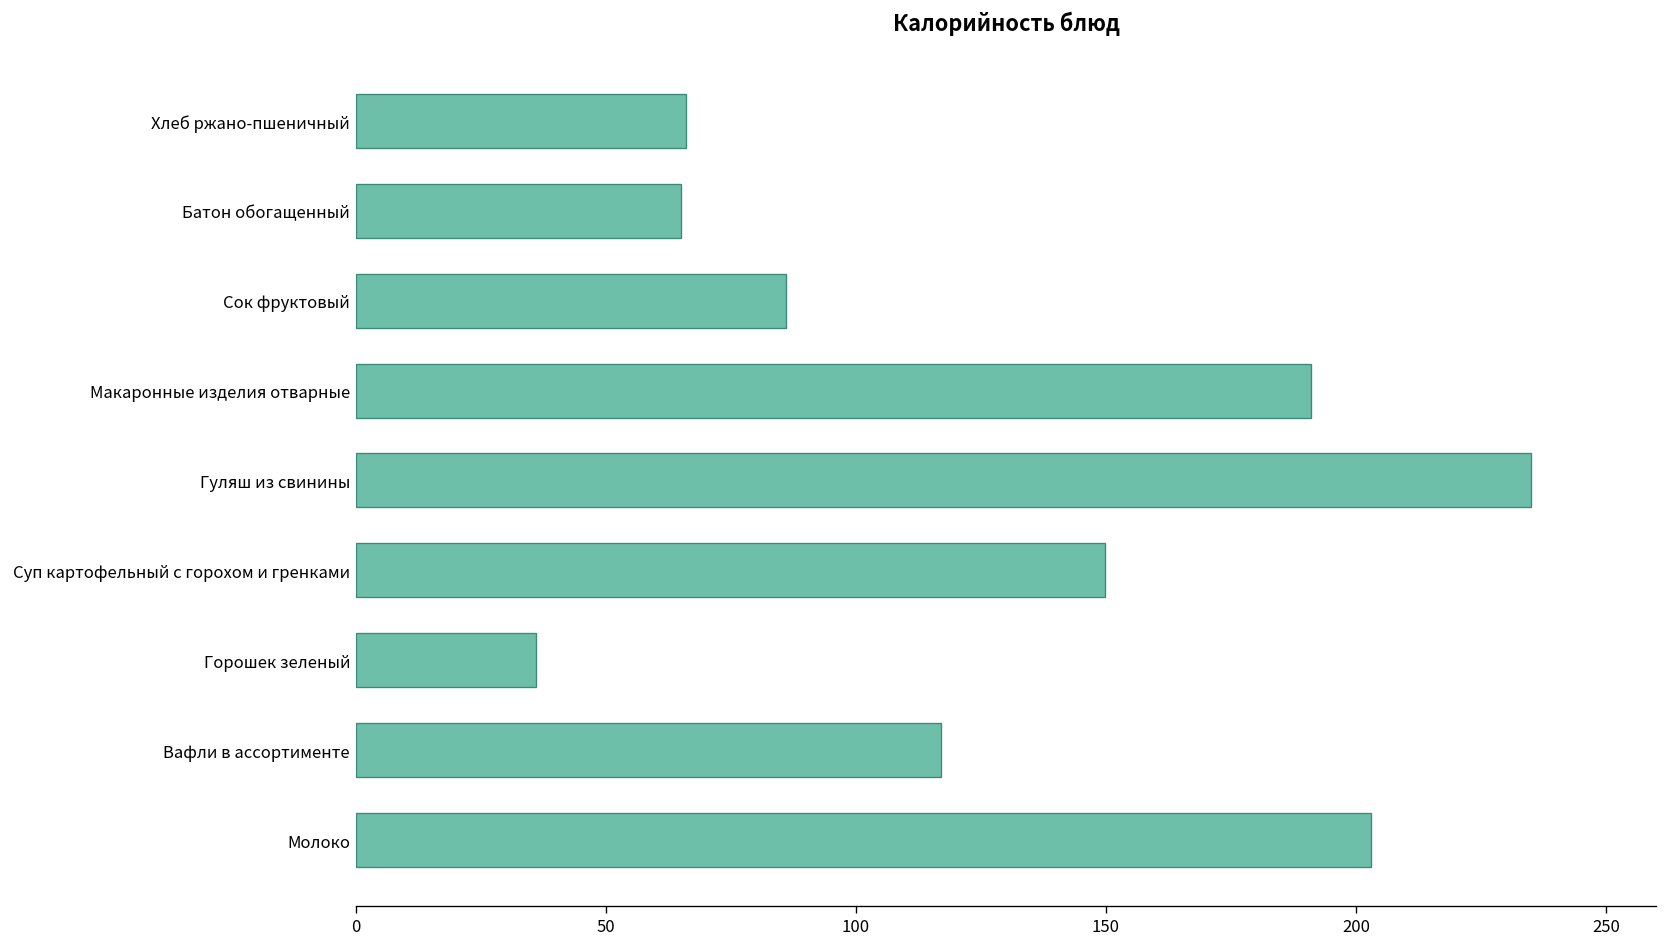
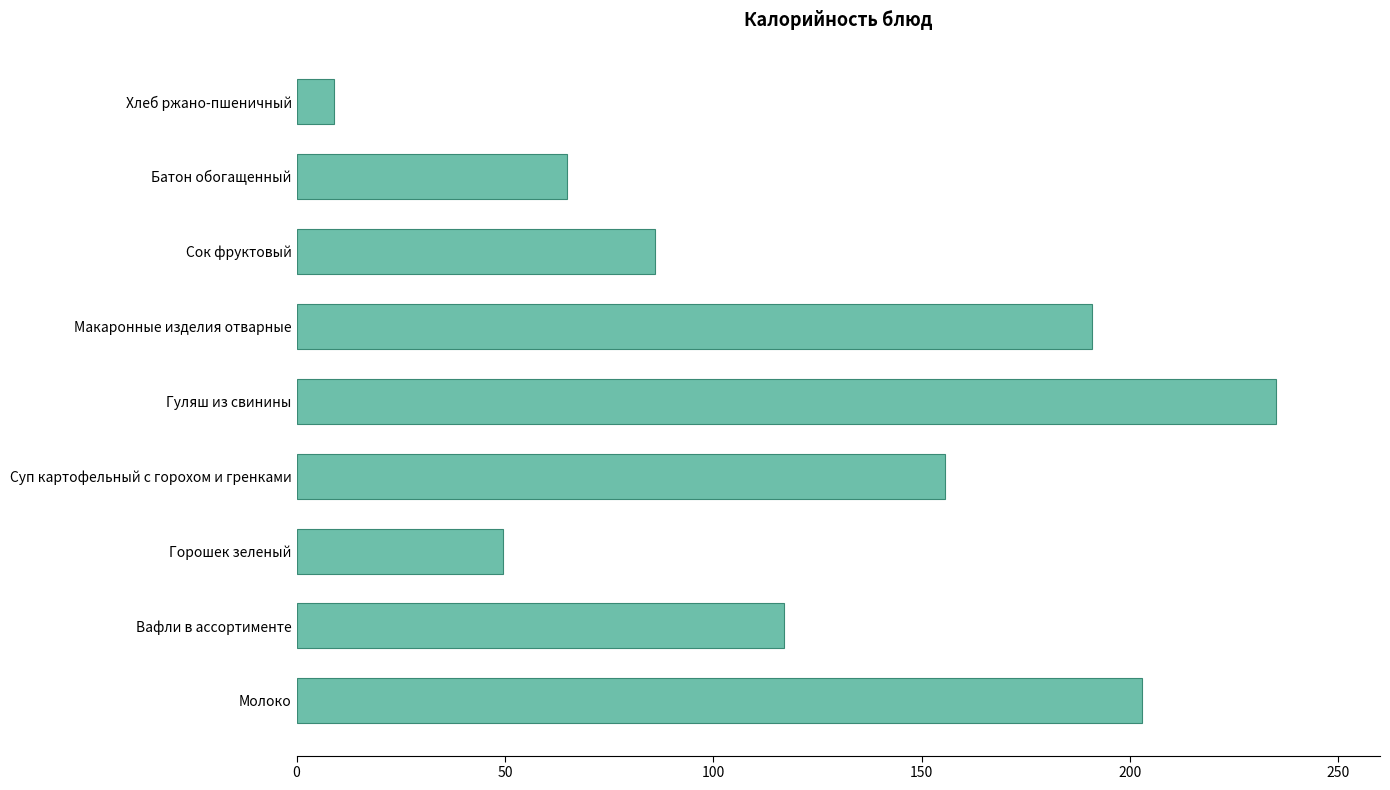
  {
-   "Хлеб ржано-пшеничный": 66,
+   "Хлеб ржано-пшеничный": 9,
    "Батон обогащенный": 65,
    "Сок фруктовый": 86,
    "Макаронные изделия отварные": 191,
    "Гуляш из свинины": 235,
-   "Суп картофельный с горохом и гренками": 150,
-   "Горошек зеленый": 36,
+   "Суп картофельный с горохом и гренками": 156,
+   "Горошек зеленый": 50,
    "Вафли в ассортименте": 117,
    "Молоко": 203
  }
